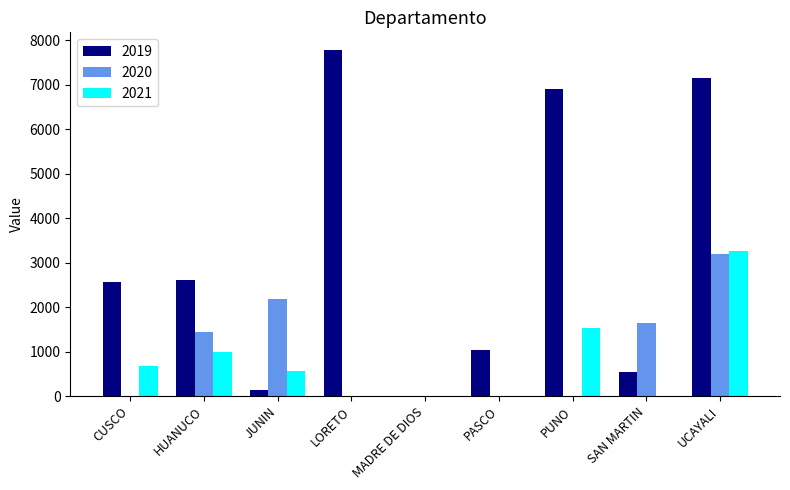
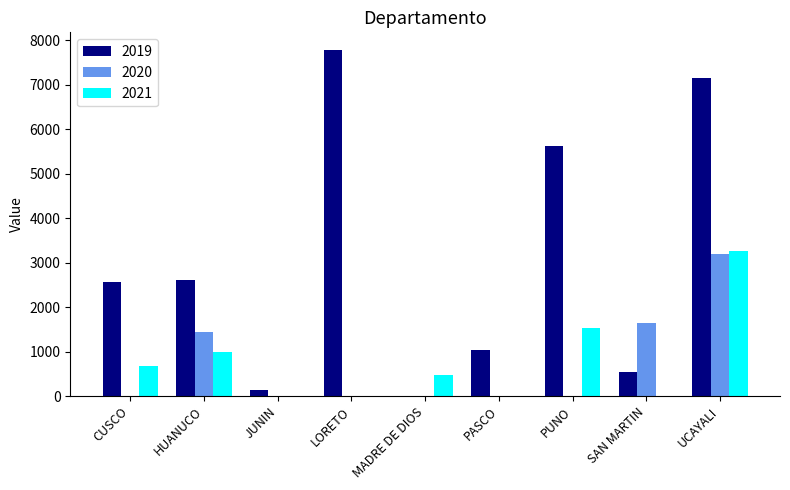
  {
    "2019": {
      "CUSCO": 2600,
      "HUANUCO": 2600,
      "JUNIN": 100,
      "LORETO": 7800,
      "MADRE DE DIOS": 0,
      "PASCO": 1000,
-     "PUNO": 6900,
+     "PUNO": 5600,
      "SAN MARTIN": 500,
      "UCAYALI": 7100
    },
    "2020": {
      "CUSCO": 0,
      "HUANUCO": 1400,
-     "JUNIN": 2200,
+     "JUNIN": 0,
      "LORETO": 0,
      "MADRE DE DIOS": 0,
      "PASCO": 0,
      "PUNO": 0,
      "SAN MARTIN": 1600,
      "UCAYALI": 3200
    },
    "2021": {
      "CUSCO": 700,
      "HUANUCO": 1000,
-     "JUNIN": 600,
+     "JUNIN": 0,
      "LORETO": 0,
-     "MADRE DE DIOS": 0,
+     "MADRE DE DIOS": 500,
      "PASCO": 0,
      "PUNO": 1500,
      "SAN MARTIN": 0,
      "UCAYALI": 3300
    }
  }
